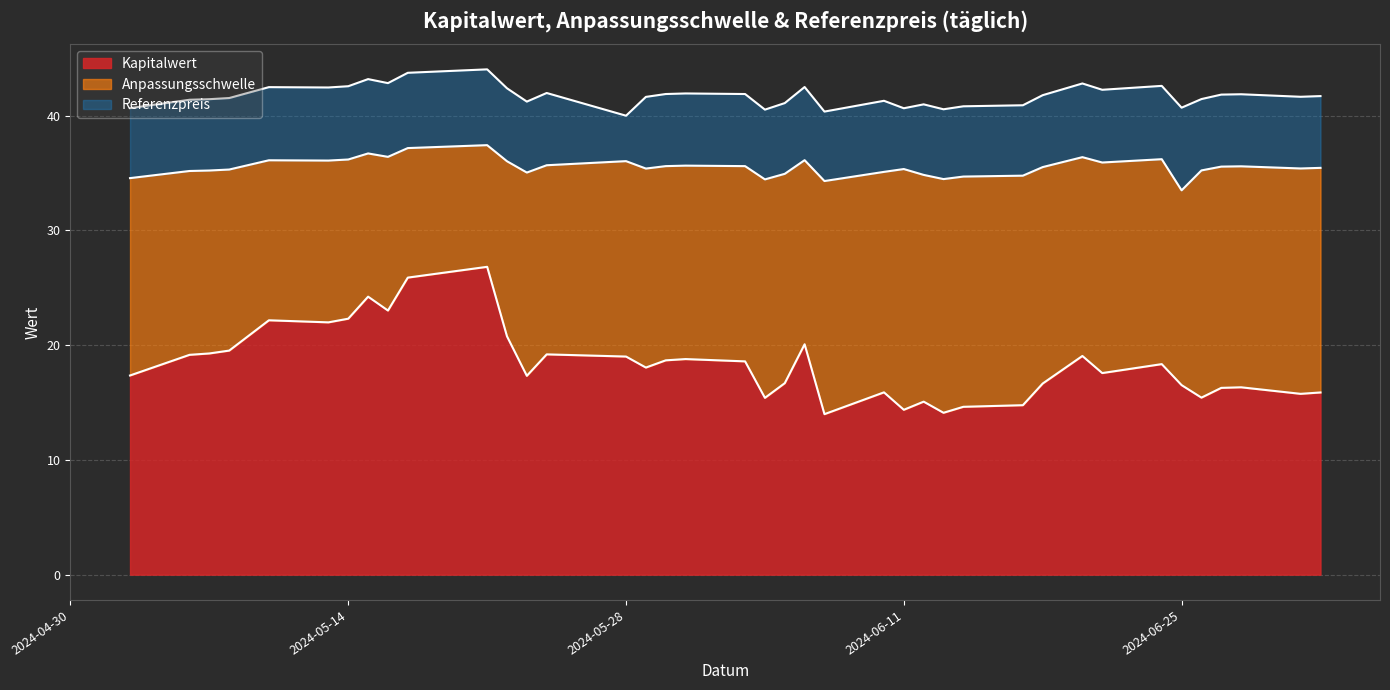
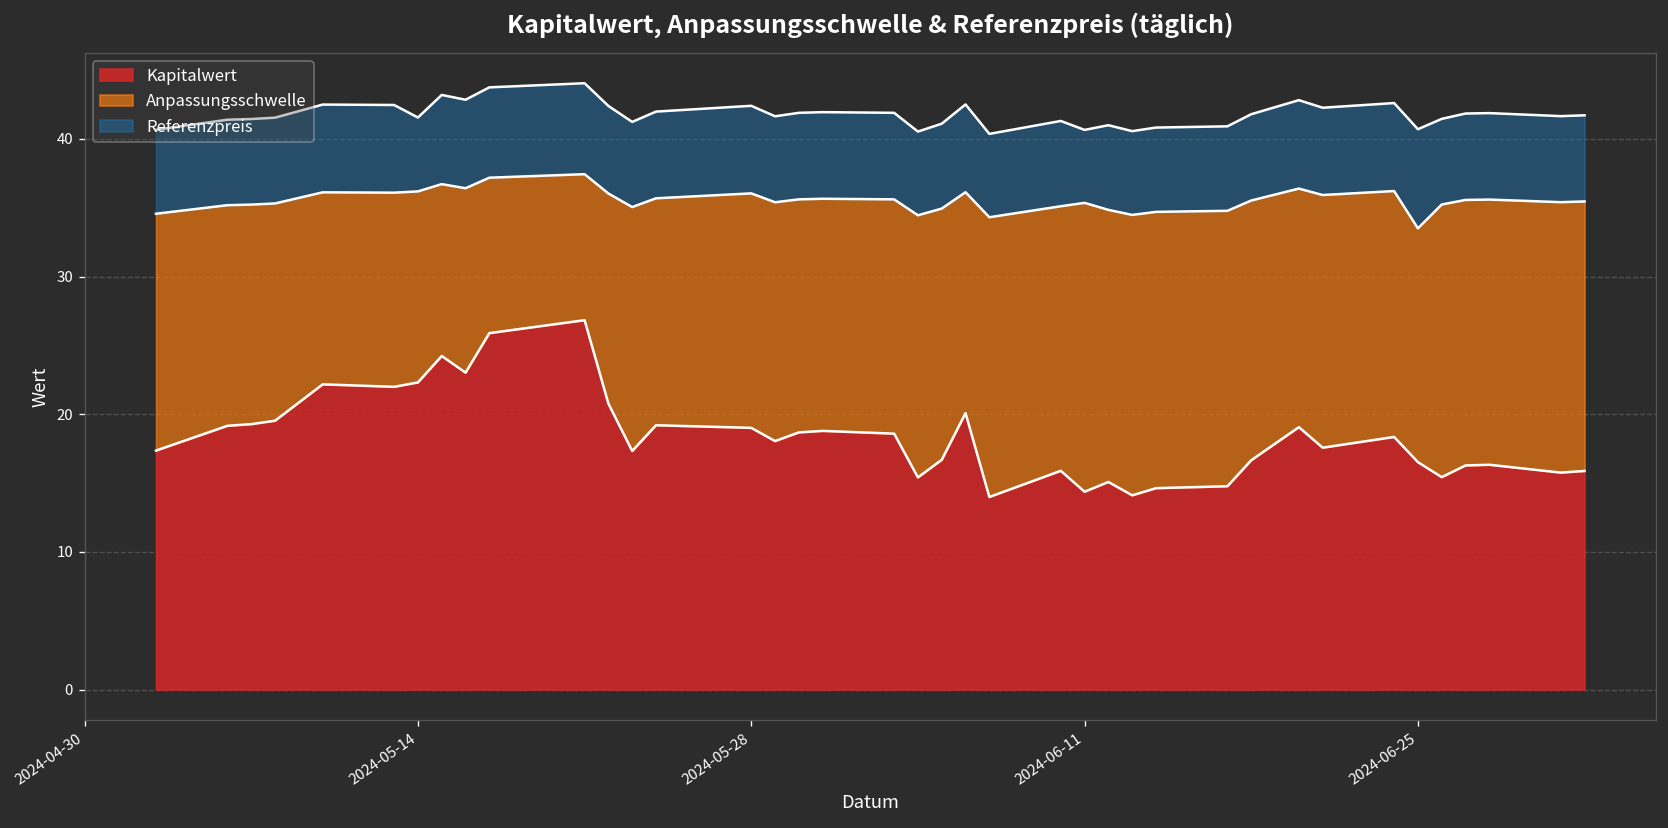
  {
    "Kapitalwert": {
      "2024-05-14": 22.3,
      "2024-05-28": 19.0,
      "2024-06-11": 14.4,
      "2024-06-25": 16.5
    },
    "Anpassungsschwelle": {
      "2024-05-14": 36.2,
      "2024-05-28": 36.0,
      "2024-06-11": 35.4,
      "2024-06-25": 33.5
    },
    "Referenzpreis": {
-     "2024-05-14": 42.6,
-     "2024-05-28": 40.0,
+     "2024-05-14": 41.6,
+     "2024-05-28": 42.4,
      "2024-06-11": 40.7,
      "2024-06-25": 40.7
    }
  }
